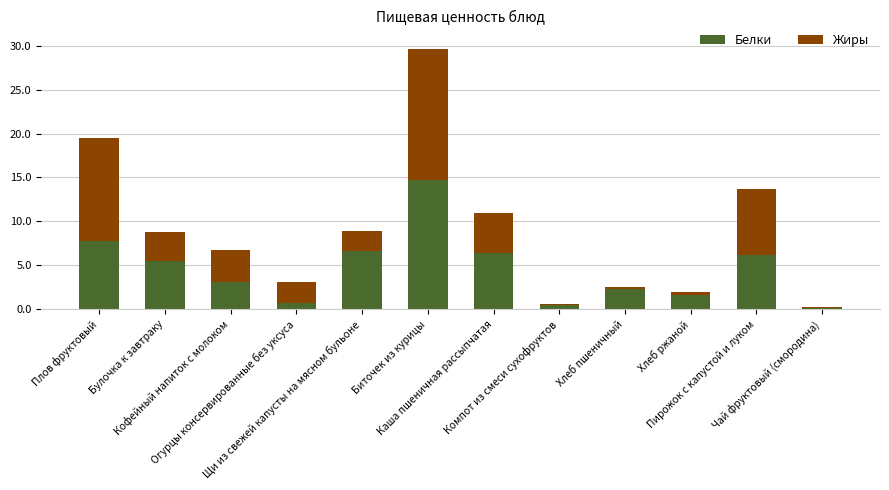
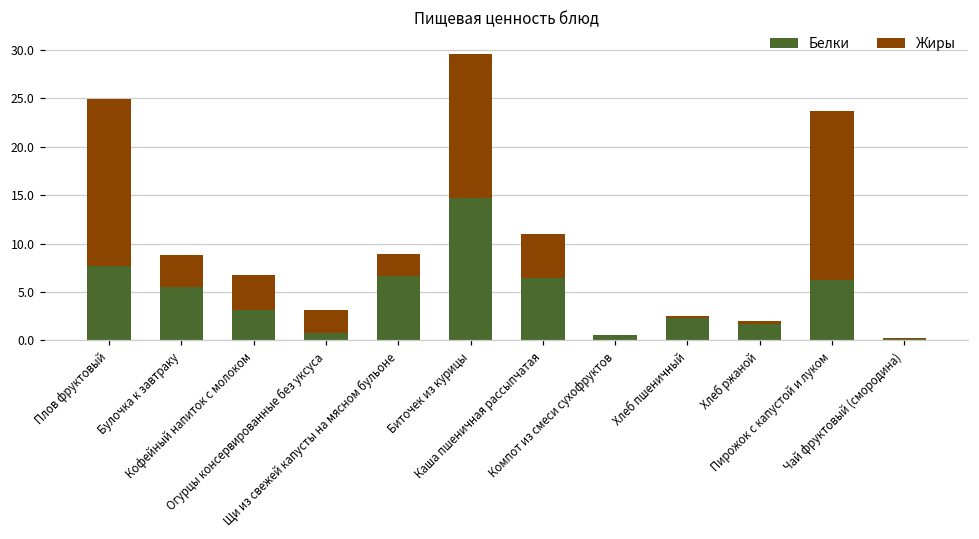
  {
    "Белки": {
      "Плов фруктовый": 8,
      "Булочка к завтраку": 6,
      "Кофейный напиток с молоком": 3,
      "Огурцы консервированные без уксуса": 1,
      "Щи из свежей капусты на мясном бульоне": 7,
      "Биточек из курицы": 15,
      "Каша пшеничная рассыпчатая": 6,
      "Компот из смеси сухофруктов": 1,
      "Хлеб пшеничный": 2,
      "Хлеб ржаной": 2,
      "Пирожок с капустой и луком": 6
    },
    "Жиры": {
-     "Плов фруктовый": 12,
+     "Плов фруктовый": 17,
      "Булочка к завтраку": 3,
      "Кофейный напиток с молоком": 4,
      "Огурцы консервированные без уксуса": 2,
      "Щи из свежей капусты на мясном бульоне": 2,
      "Биточек из курицы": 15,
      "Каша пшеничная рассыпчатая": 5,
      "Хлеб ржаной": 0,
-     "Пирожок с капустой и луком": 7
+     "Пирожок с капустой и луком": 17
    }
  }
